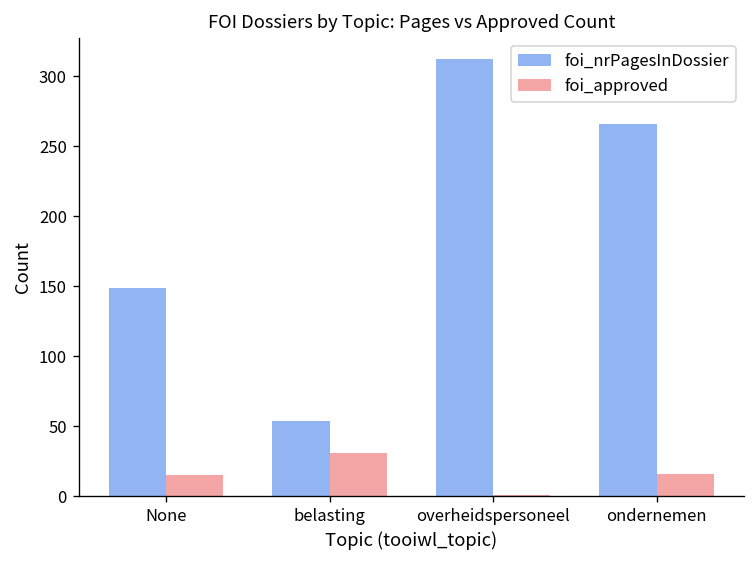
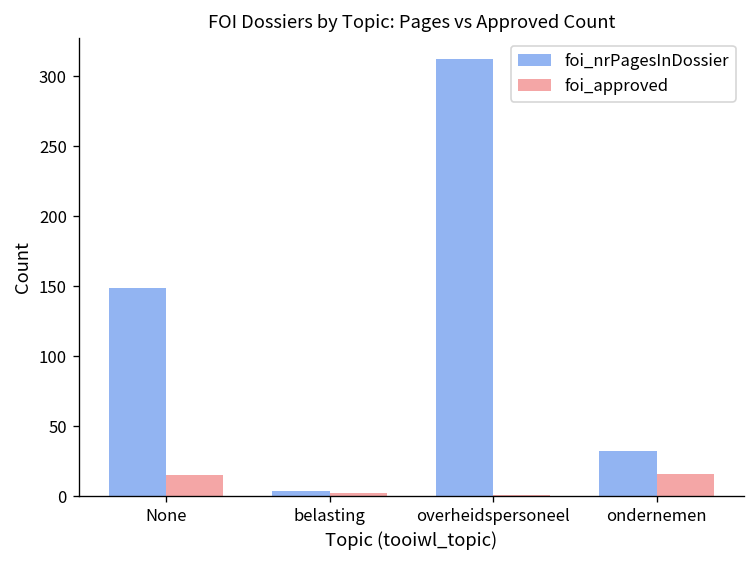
  {
    "foi_nrPagesInDossier": {
      "None": 149,
-     "belasting": 54,
+     "belasting": 4,
      "overheidspersoneel": 312,
-     "ondernemen": 266
+     "ondernemen": 32
    },
    "foi_approved": {
      "None": 15,
-     "belasting": 31,
+     "belasting": 2,
      "ondernemen": 16
    }
  }
